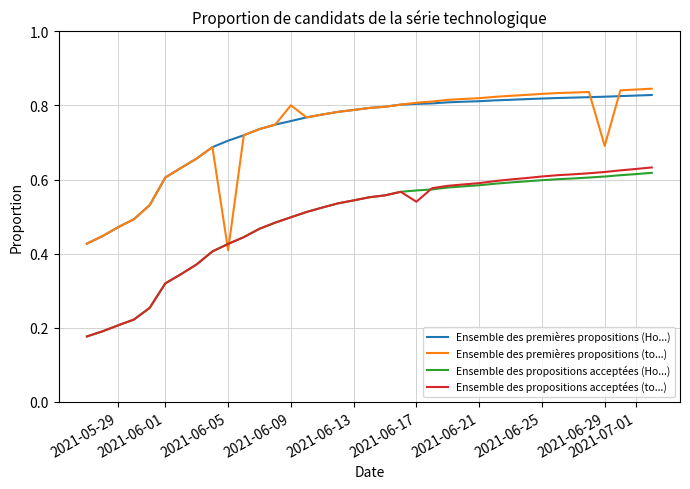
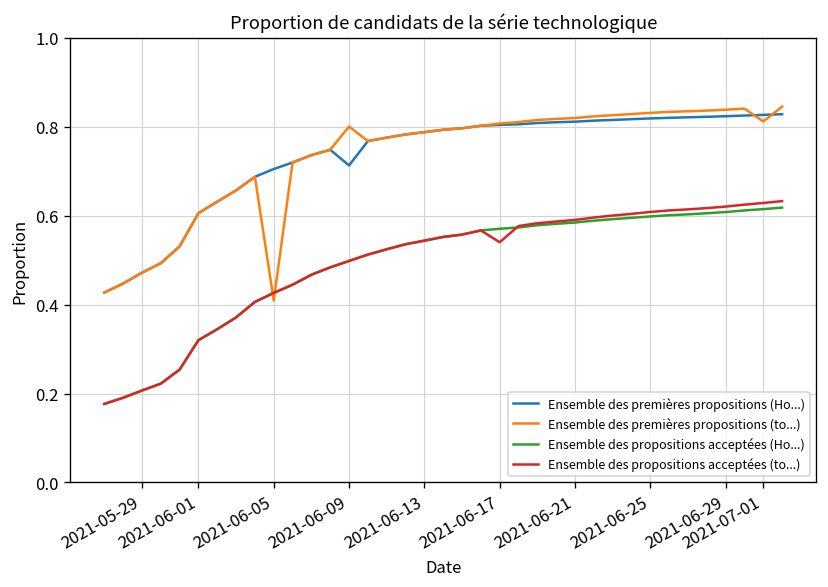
  {
    "Ensemble des premières propositions (Ho...)": {
      "2021-06-05": 0.71,
-     "2021-06-09": 0.76,
+     "2021-06-09": 0.71,
      "2021-06-21": 0.81,
      "2021-06-25": 0.82,
      "2021-06-29": 0.82,
      "2021-07-01": 0.83
    },
    "Ensemble des premières propositions (to...)": {
      "2021-06-05": 0.41,
      "2021-06-09": 0.80,
      "2021-06-21": 0.82,
      "2021-06-25": 0.83,
-     "2021-06-29": 0.69,
-     "2021-07-01": 0.84
+     "2021-06-29": 0.84,
+     "2021-07-01": 0.81
    },
    "Ensemble des propositions acceptées (Ho...)": {
      "2021-06-17": 0.57,
      "2021-06-25": 0.60,
      "2021-06-29": 0.61,
      "2021-07-01": 0.61
    },
    "Ensemble des propositions acceptées (to...)": {
      "2021-06-17": 0.54,
      "2021-06-25": 0.61,
      "2021-06-29": 0.62,
      "2021-07-01": 0.63
    }
  }
